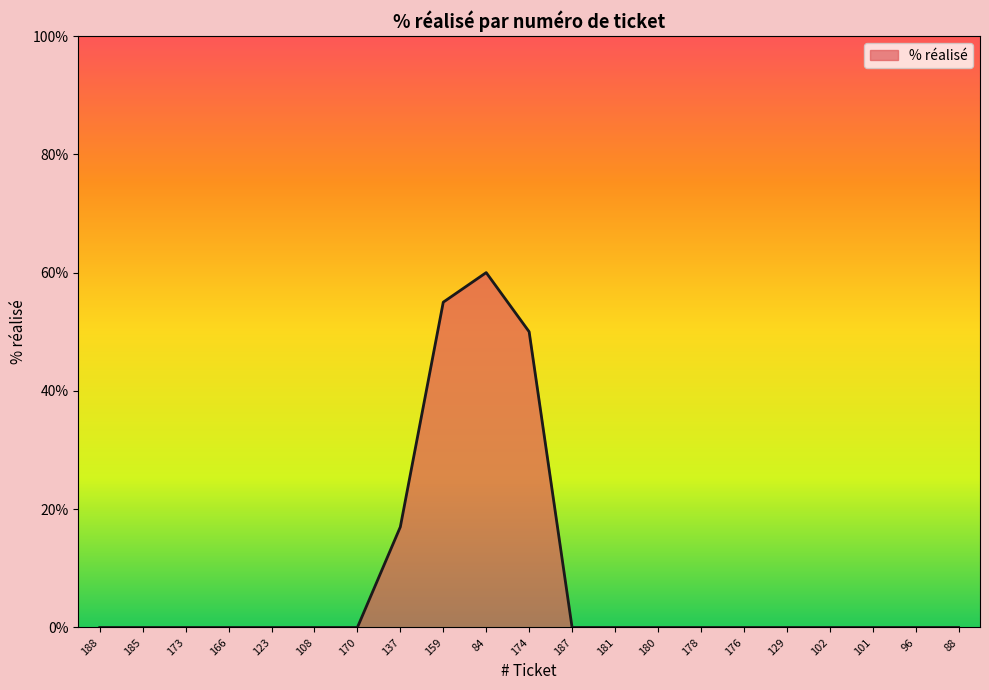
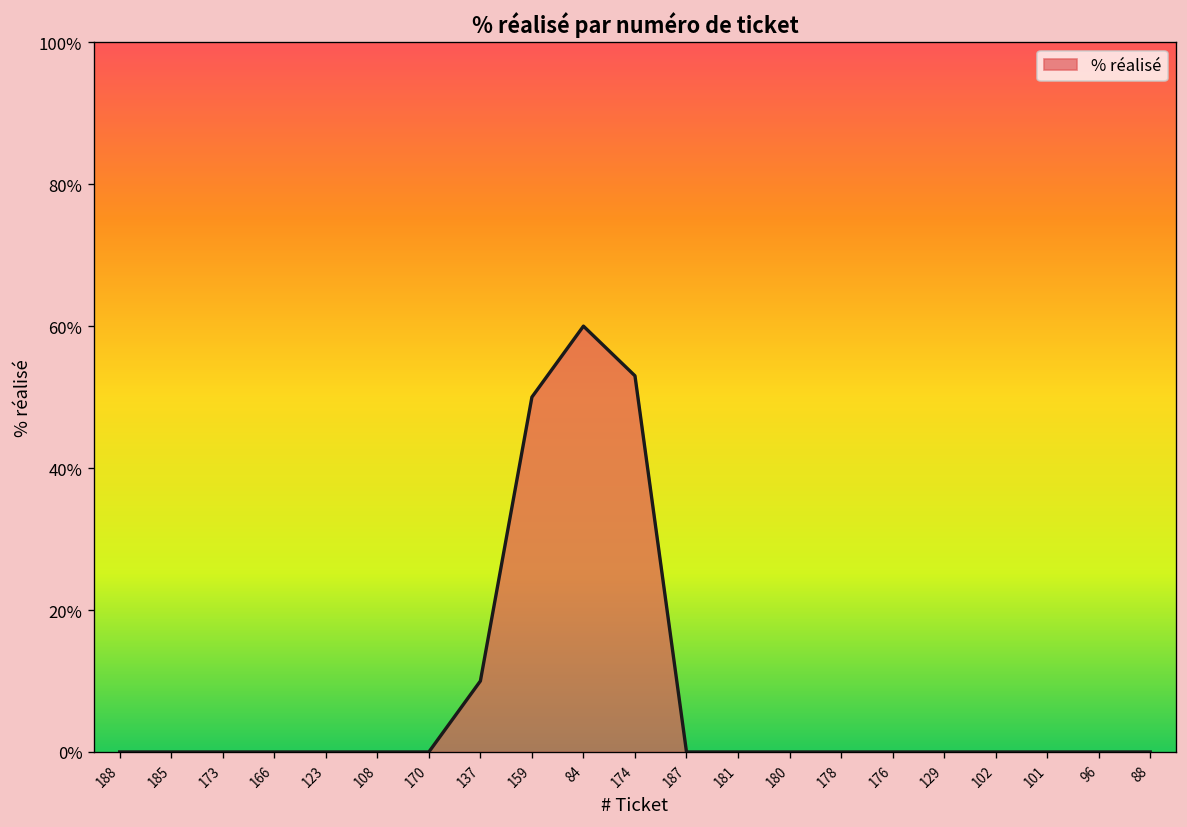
  {
    "188": "0%",
    "185": "0%",
    "173": "0%",
    "166": "0%",
    "123": "0%",
    "108": "0%",
    "170": "0%",
-   "137": "17%",
-   "159": "55%",
+   "137": "10%",
+   "159": "50%",
    "84": "60%",
-   "174": "50%",
+   "174": "53%",
    "187": "0%",
    "181": "0%",
    "180": "0%",
    "178": "0%",
    "176": "0%",
    "129": "0%",
    "102": "0%",
    "101": "0%",
    "96": "0%",
    "88": "0%"
  }
